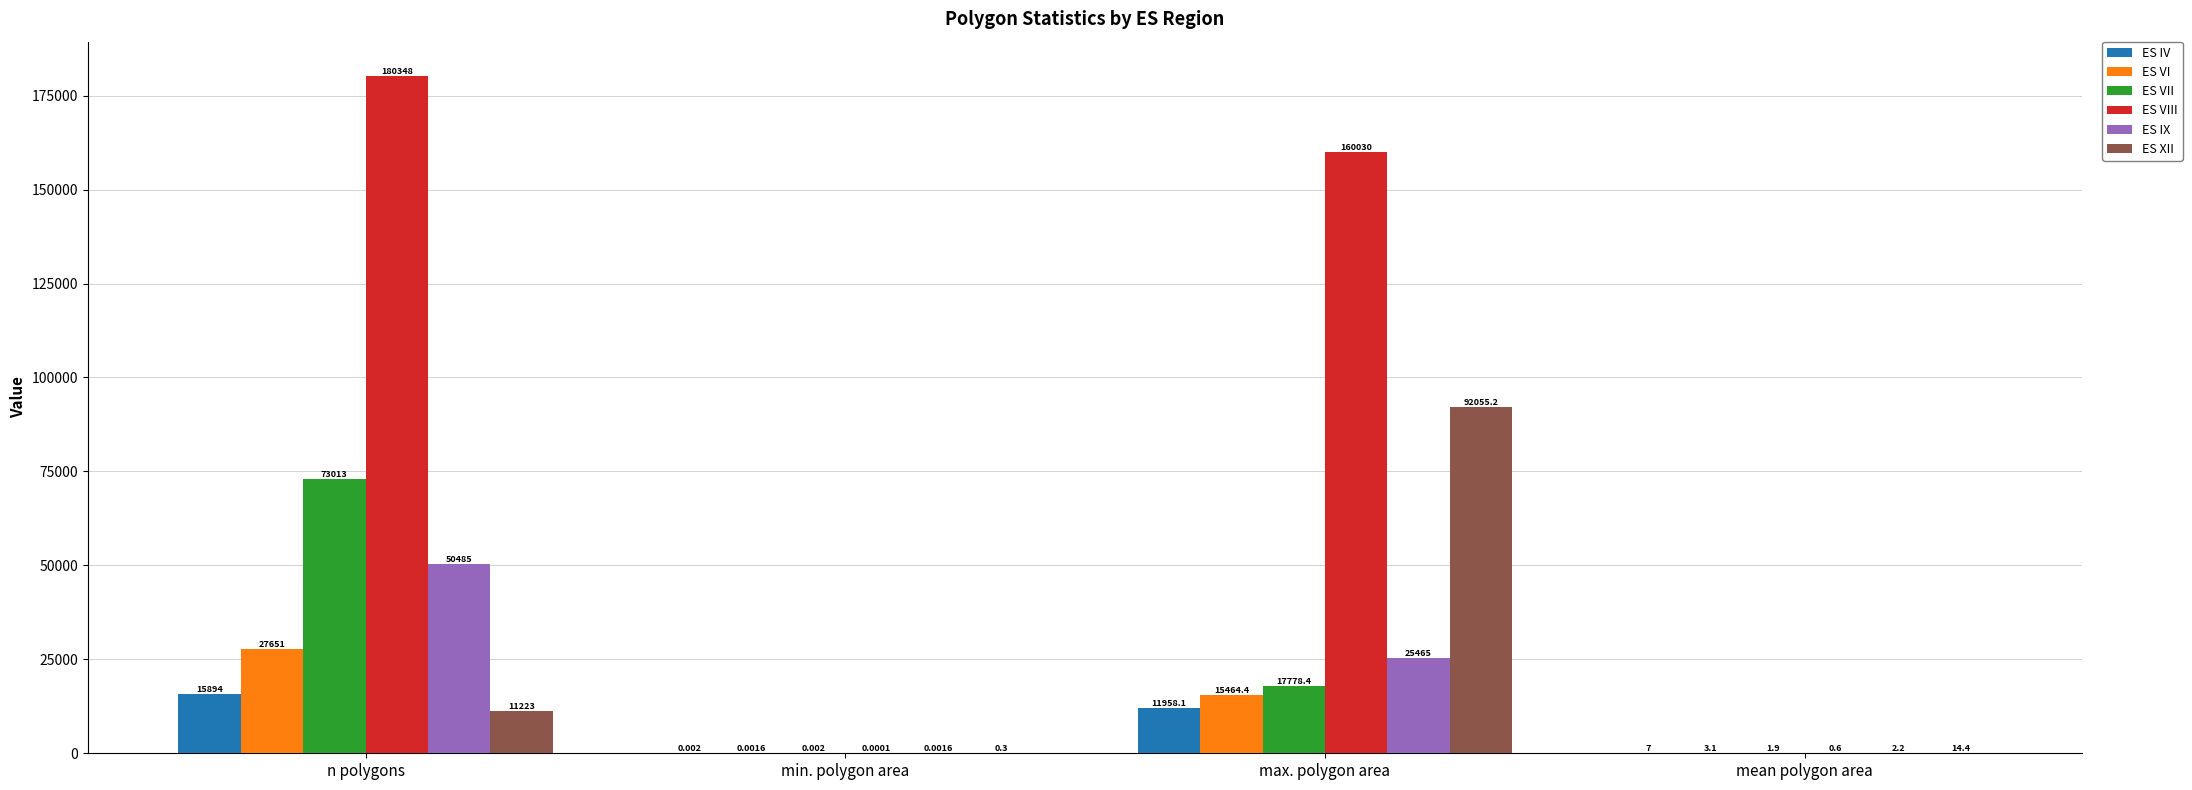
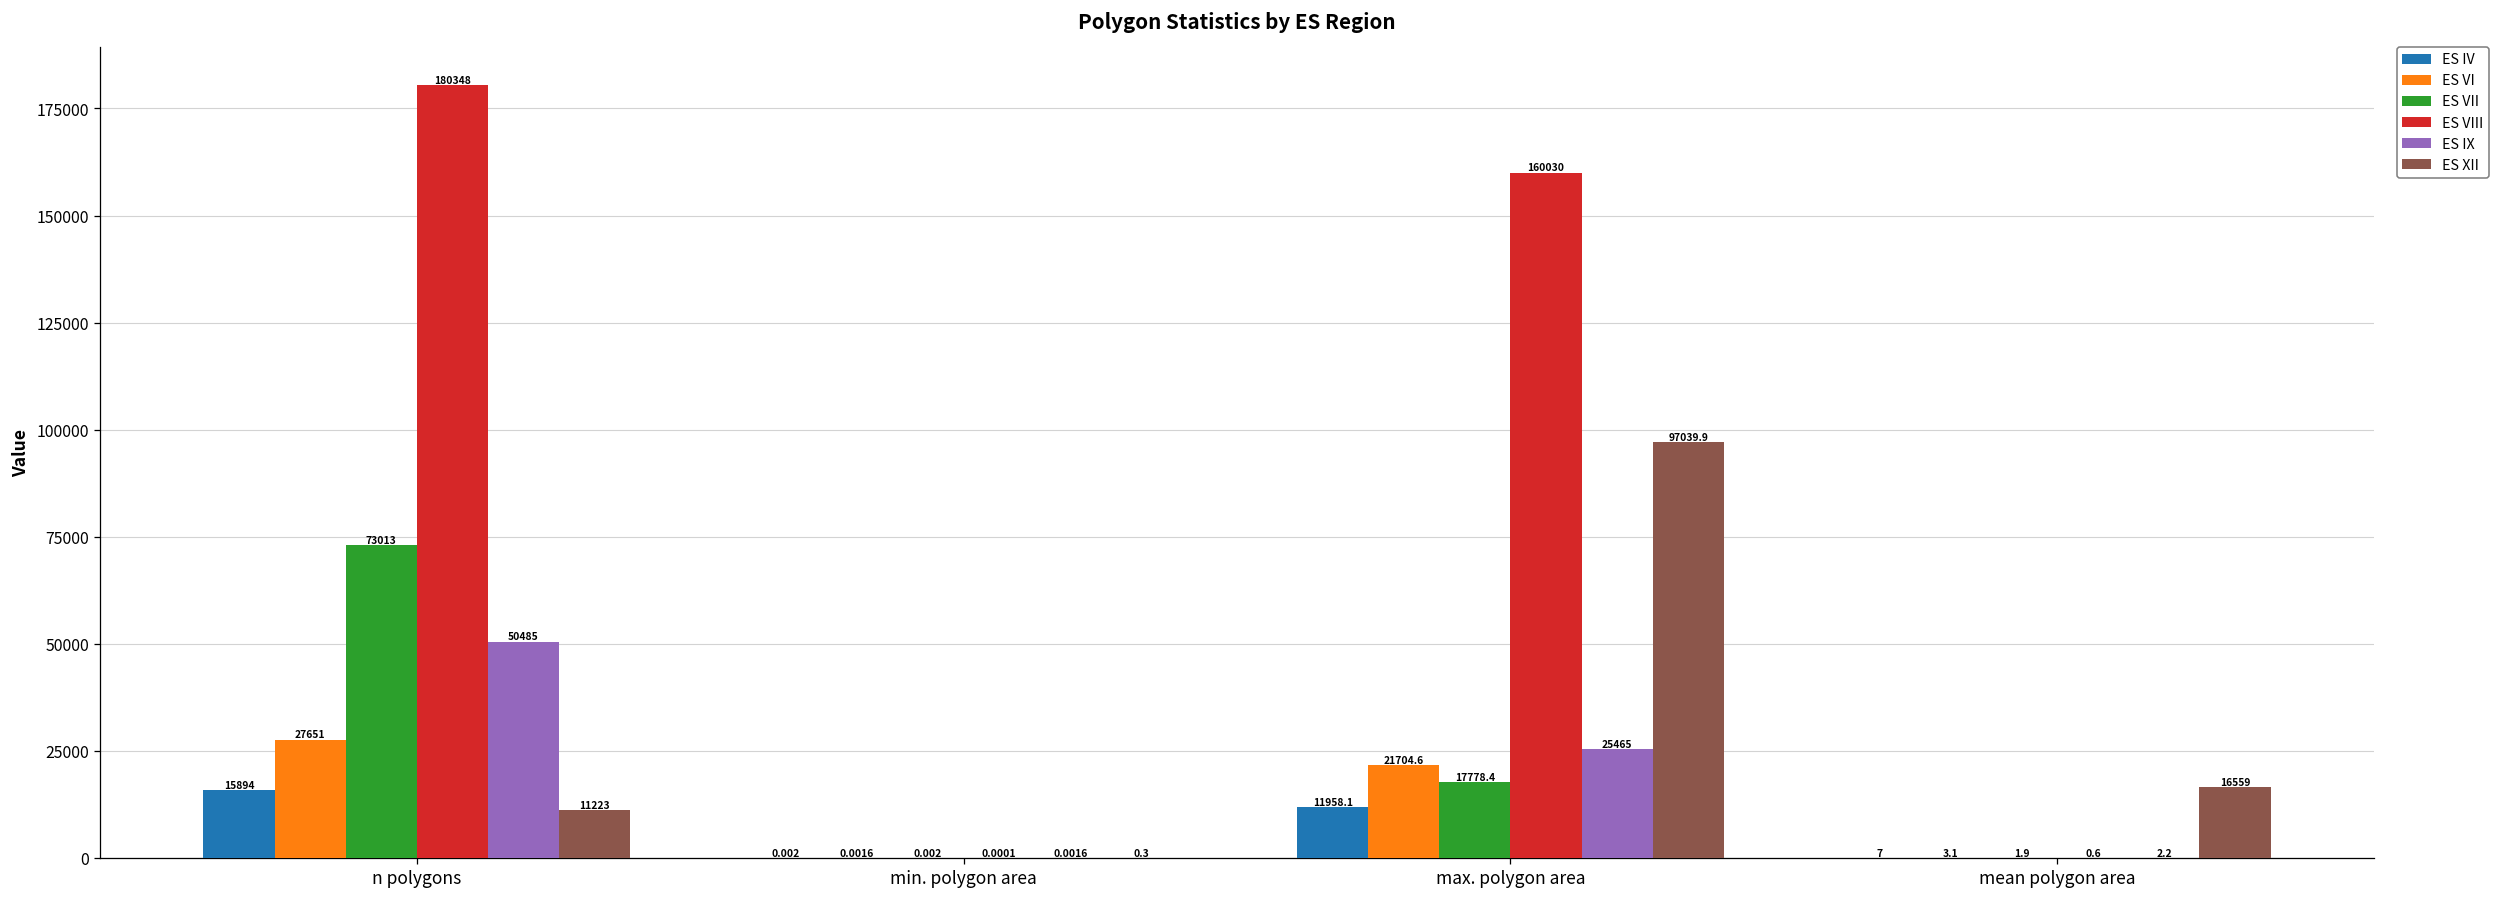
  {
    "ES IV": {
      "n polygons": 15894,
      "min. polygon area": 0.002,
      "max. polygon area": 11958.1,
      "mean polygon area": 7
    },
    "ES VI": {
      "n polygons": 27651,
      "min. polygon area": 0.0016,
-     "max. polygon area": 15464.4,
+     "max. polygon area": 21704.6,
      "mean polygon area": 3.1
    },
    "ES VII": {
      "n polygons": 73013,
      "min. polygon area": 0.002,
      "max. polygon area": 17778.4,
      "mean polygon area": 1.9
    },
    "ES VIII": {
      "n polygons": 180348,
      "min. polygon area": 0.0001,
      "max. polygon area": 160030,
      "mean polygon area": 0.6
    },
    "ES IX": {
      "n polygons": 50485,
      "min. polygon area": 0.0016,
      "max. polygon area": 25465,
      "mean polygon area": 2.2
    },
    "ES XII": {
      "n polygons": 11223,
      "min. polygon area": 0.3,
-     "max. polygon area": 92055.2,
-     "mean polygon area": 14.4
+     "max. polygon area": 97039.9,
+     "mean polygon area": 16559
    }
  }
